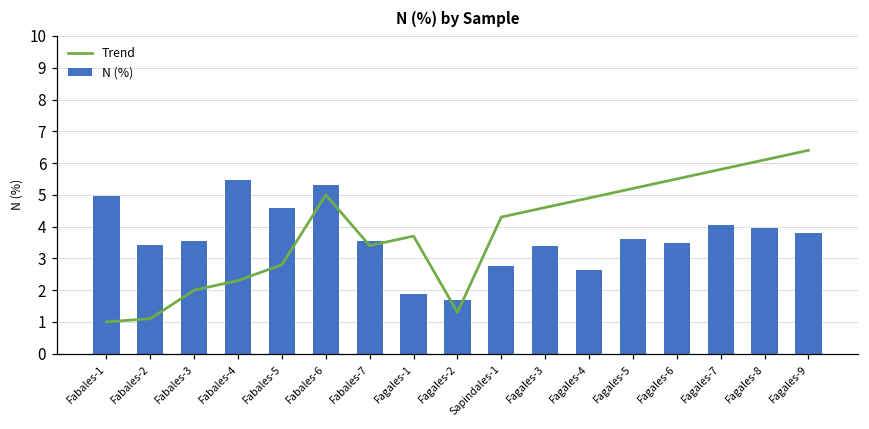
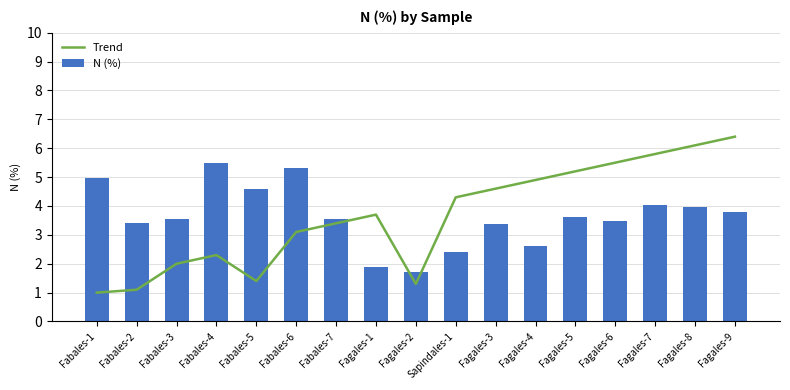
  {
    "Trend": {
      "Fabales-1": 1.0,
      "Fabales-2": 1.1,
      "Fabales-3": 2.0,
      "Fabales-4": 2.3,
-     "Fabales-5": 2.8,
-     "Fabales-6": 5.0,
+     "Fabales-5": 1.4,
+     "Fabales-6": 3.1,
      "Fabales-7": 3.4,
      "Fagales-1": 3.7,
      "Fagales-2": 1.3,
      "Sapindales-1": 4.3,
      "Fagales-3": 4.6,
      "Fagales-4": 4.9,
      "Fagales-5": 5.2,
      "Fagales-6": 5.5,
      "Fagales-7": 5.8,
      "Fagales-8": 6.1,
      "Fagales-9": 6.4
    },
    "N (%)": {
      "Fabales-1": 5.0,
      "Fabales-2": 3.4,
      "Fabales-3": 3.6,
      "Fabales-4": 5.5,
      "Fabales-5": 4.6,
      "Fabales-6": 5.3,
      "Fabales-7": 3.6,
      "Fagales-1": 1.9,
      "Fagales-2": 1.7,
-     "Sapindales-1": 2.8,
+     "Sapindales-1": 2.4,
      "Fagales-3": 3.4,
      "Fagales-4": 2.6,
      "Fagales-5": 3.6,
      "Fagales-6": 3.5,
      "Fagales-7": 4.0,
      "Fagales-8": 4.0,
      "Fagales-9": 3.8
    }
  }
